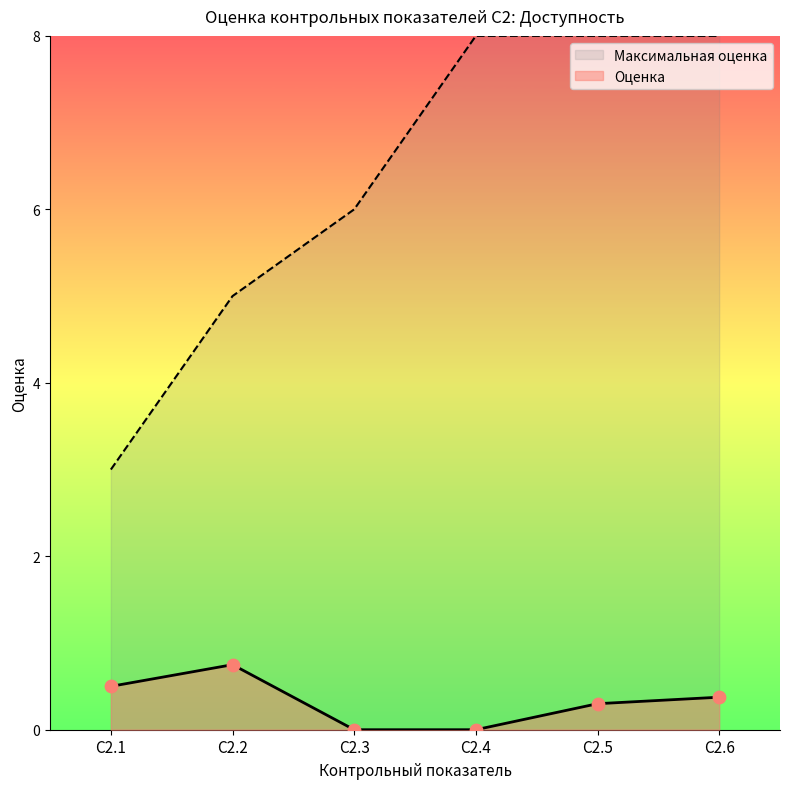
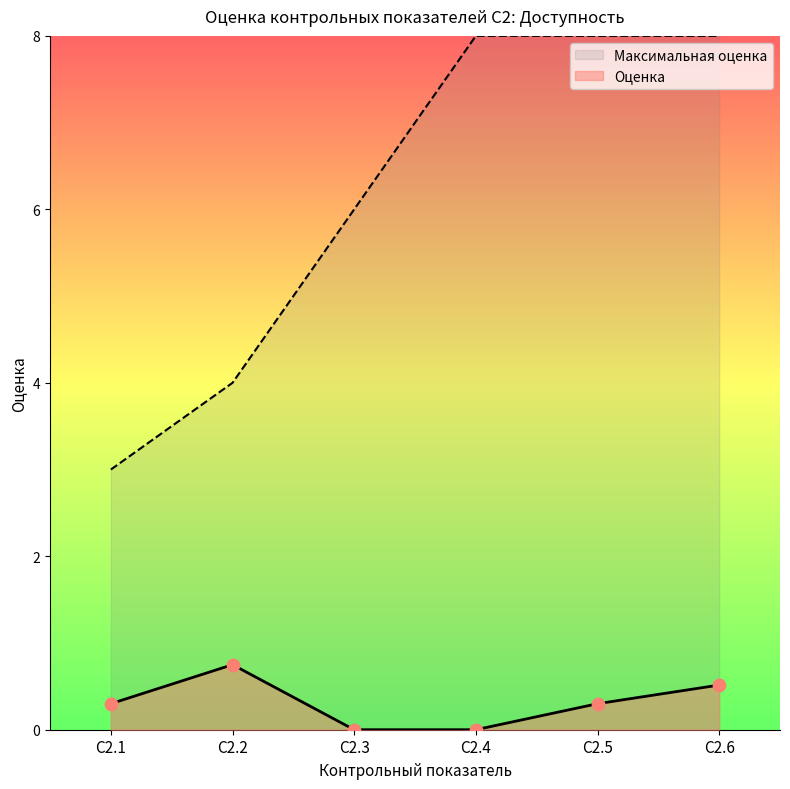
  {
    "Максимальная оценка": {
      "C2.1": 3,
-     "C2.2": 5,
+     "C2.2": 4,
      "C2.3": 6,
      "C2.4": 8,
      "C2.5": 8,
      "C2.6": 8
    },
    "Оценка": {
-     "C2.1": 0.5,
+     "C2.1": 0.3,
      "C2.2": 0.8,
      "C2.3": 0.0,
      "C2.4": 0.0,
      "C2.5": 0.3,
-     "C2.6": 0.4
+     "C2.6": 0.5
    }
  }
